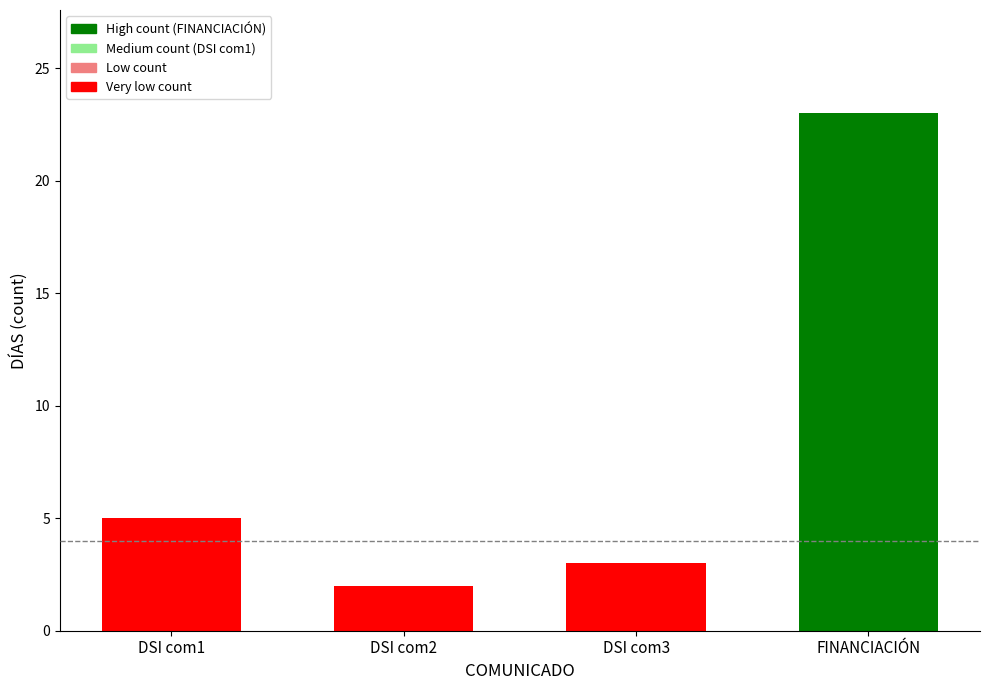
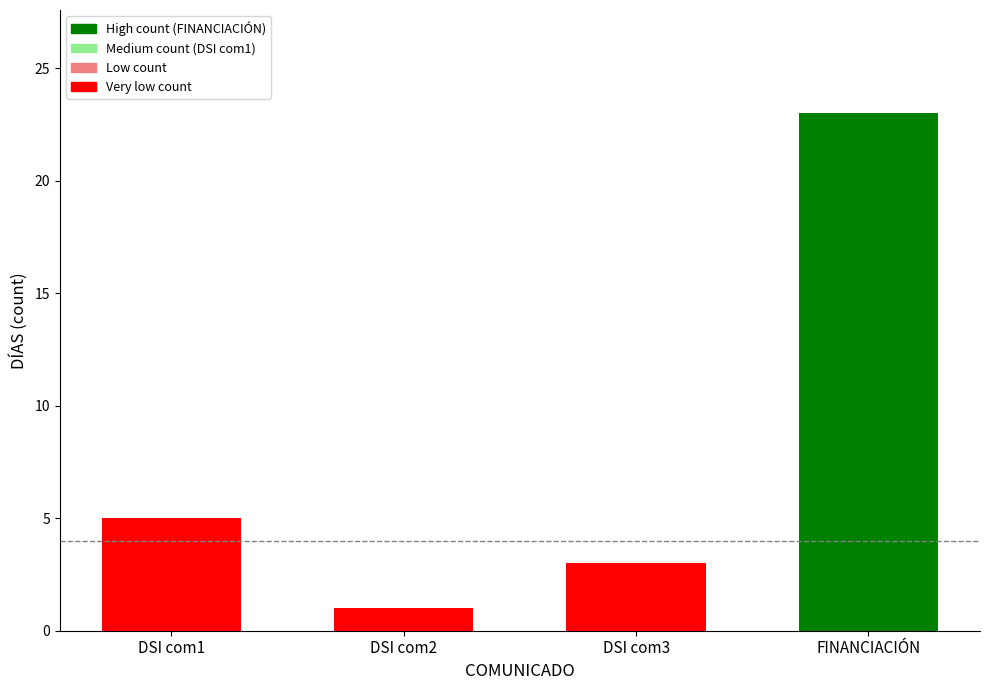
  {
    "DSI com1": 5,
-   "DSI com2": 2,
+   "DSI com2": 1,
    "DSI com3": 3,
    "FINANCIACIÓN": 23
  }
